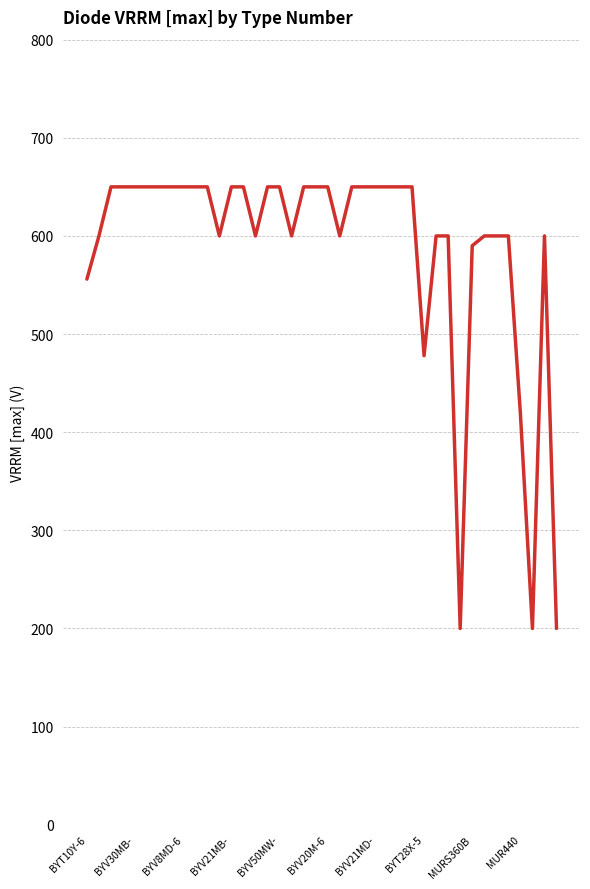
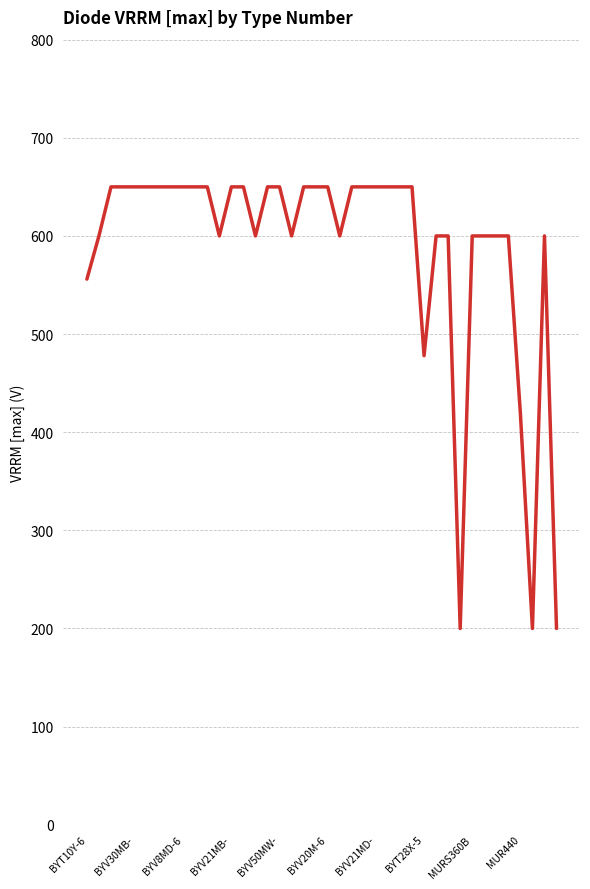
  {
    "BYT10Y-6": 560,
    "BYV30MB-": 650,
    "BYV8MD-6": 650,
    "BYV21MB-": 650,
    "BYV50MW-": 650,
    "BYV20M-6": 650,
    "BYV21MD-": 650,
    "BYT28X-5": 480,
-   "MURS360B": 590,
+   "MURS360B": 600,
    "MUR440": 420
  }
